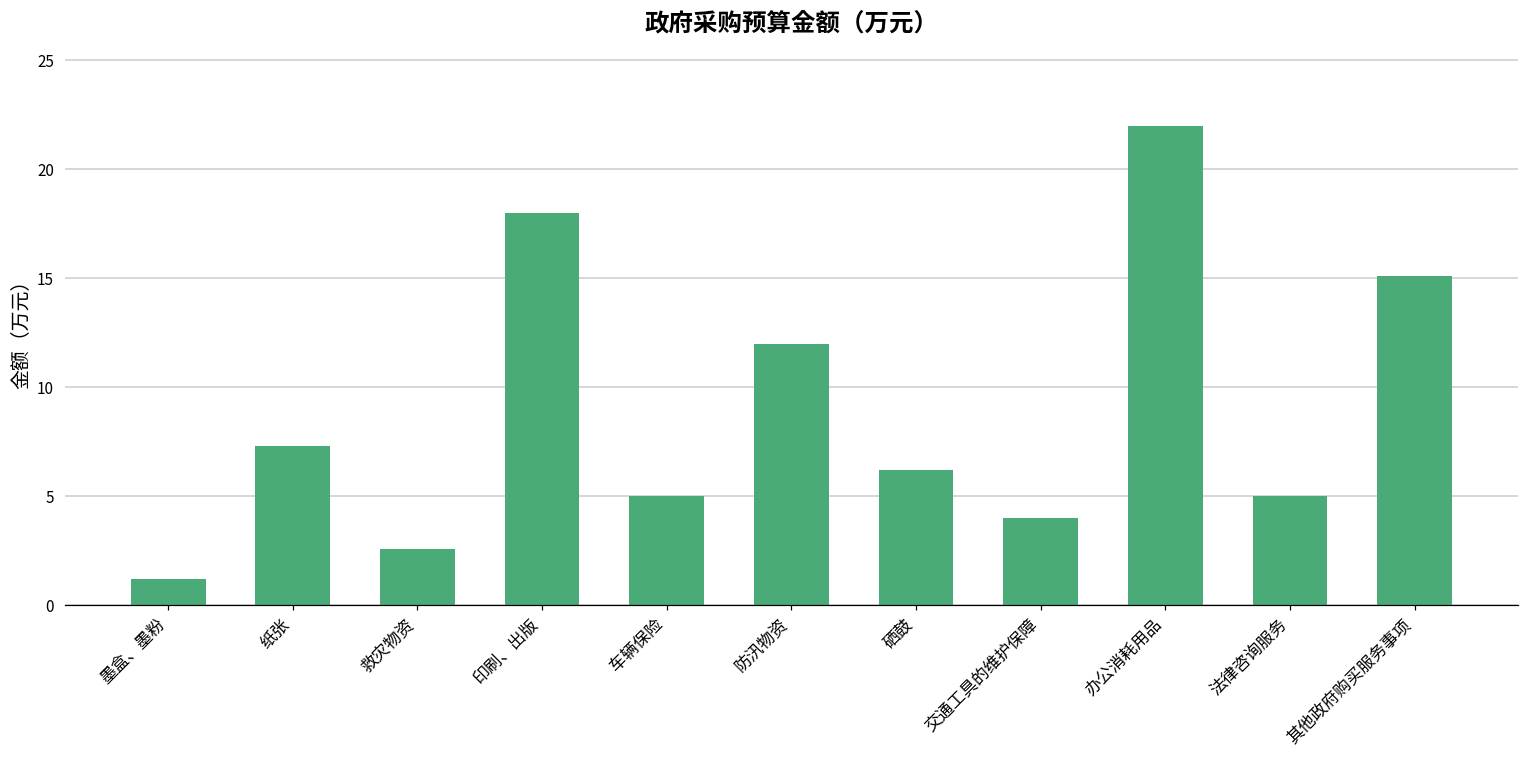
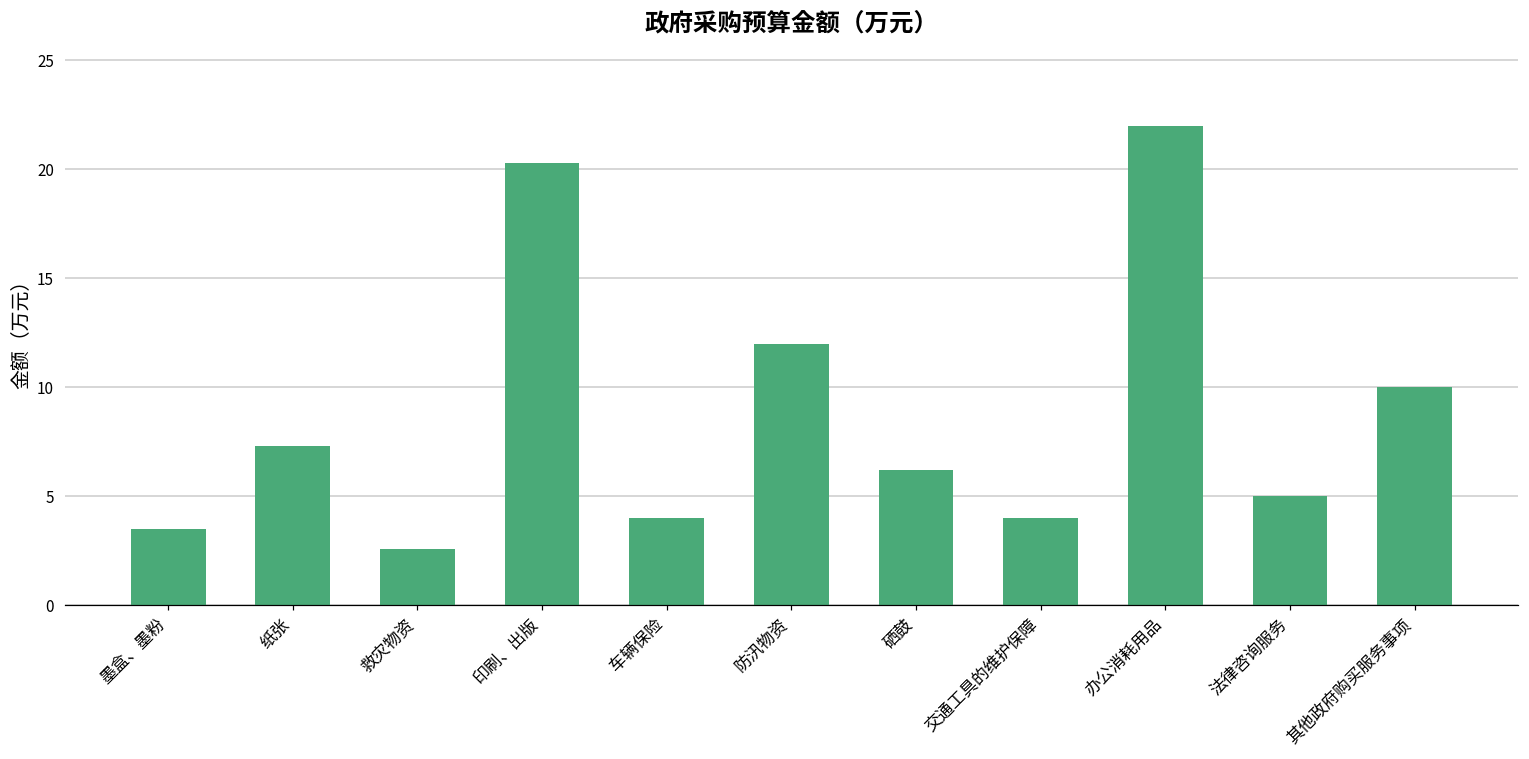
  {
-   "墨盒、墨粉": 1.2,
+   "墨盒、墨粉": 3.5,
    "纸张": 7.3,
    "救灾物资": 2.6,
-   "印刷、出版": 18.0,
-   "车辆保险": 5,
+   "印刷、出版": 20.3,
+   "车辆保险": 4,
    "防汛物资": 12.0,
    "硒鼓": 6.2,
    "交通工具的维护保障": 4.0,
    "办公消耗用品": 22.0,
    "法律咨询服务": 5.0,
-   "其他政府购买服务事项": 15.1
+   "其他政府购买服务事项": 10.0
  }
